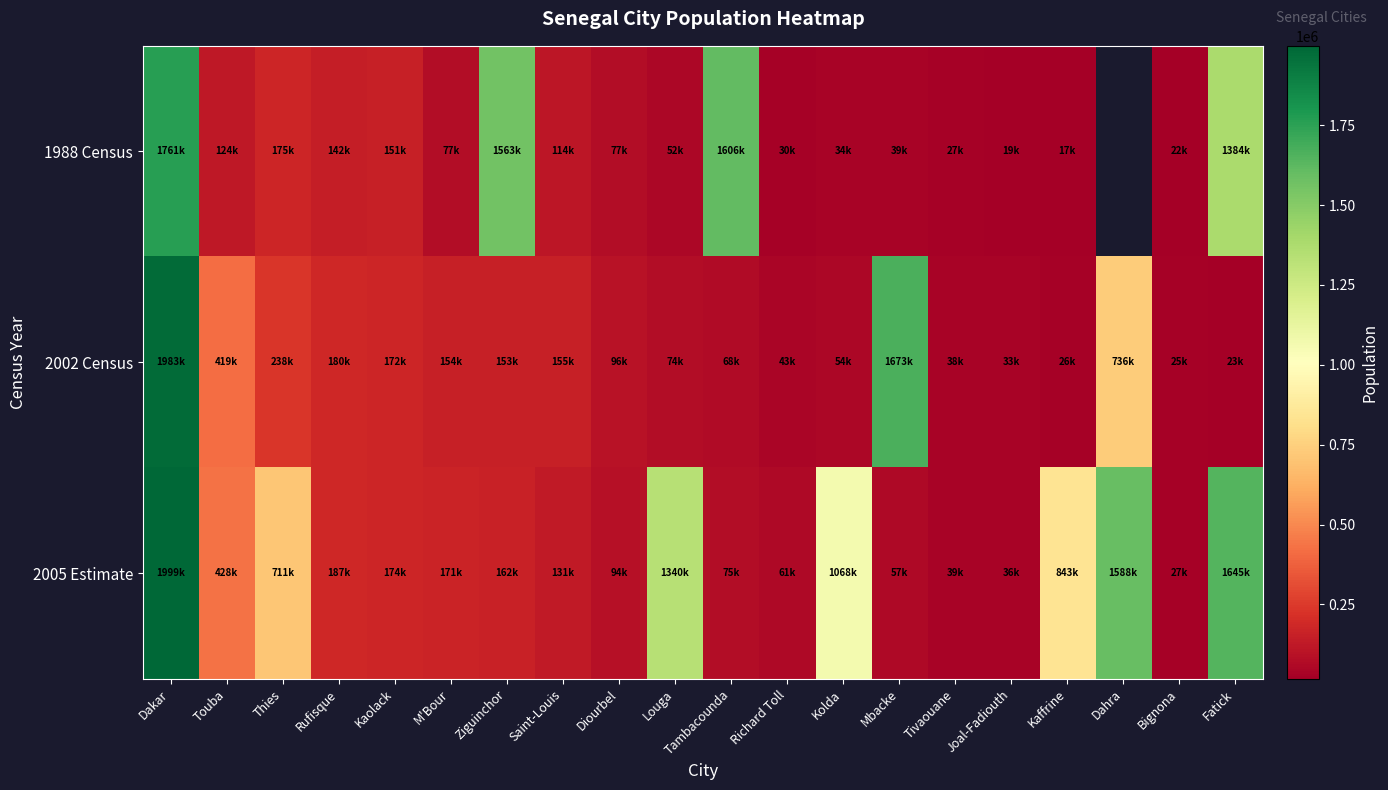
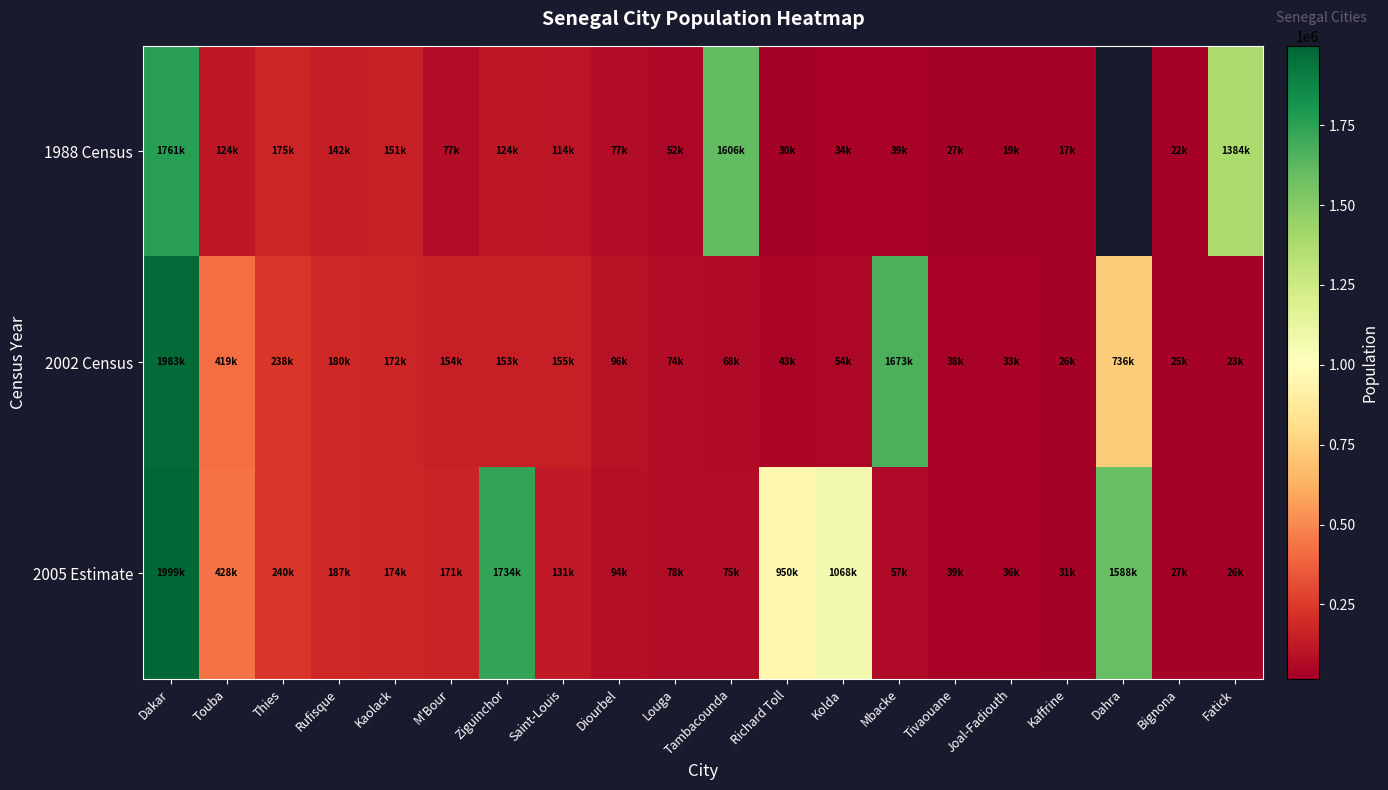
  {
    "1988 Census": {
      "Dakar": "1761k",
      "Touba": "124k",
      "Thies": "175k",
      "Rufisque": "142k",
      "Kaolack": "151k",
      "M'Bour": "77k",
-     "Ziguinchor": "1563k",
+     "Ziguinchor": "124k",
      "Saint-Louis": "114k",
      "Diourbel": "77k",
      "Louga": "52k",
      "Tambacounda": "1606k",
      "Richard Toll": "30k",
      "Kolda": "34k",
      "Mbacke": "39k",
      "Tivaouane": "27k",
      "Joal-Fadiouth": "19k",
      "Kaffrine": "17k",
      "Bignona": "22k",
      "Fatick": "1384k"
    },
    "2002 Census": {
      "Dakar": "1983k",
      "Touba": "419k",
      "Thies": "238k",
      "Rufisque": "180k",
      "Kaolack": "172k",
      "M'Bour": "154k",
      "Ziguinchor": "153k",
      "Saint-Louis": "155k",
      "Diourbel": "96k",
      "Louga": "74k",
      "Tambacounda": "68k",
      "Richard Toll": "43k",
      "Kolda": "54k",
      "Mbacke": "1673k",
      "Tivaouane": "38k",
      "Joal-Fadiouth": "33k",
      "Kaffrine": "26k",
      "Dahra": "736k",
      "Bignona": "25k",
      "Fatick": "23k"
    },
    "2005 Estimate": {
      "Dakar": "1999k",
      "Touba": "428k",
-     "Thies": "711k",
+     "Thies": "240k",
      "Rufisque": "187k",
      "Kaolack": "174k",
      "M'Bour": "171k",
-     "Ziguinchor": "162k",
+     "Ziguinchor": "1734k",
      "Saint-Louis": "131k",
      "Diourbel": "94k",
-     "Louga": "1340k",
+     "Louga": "78k",
      "Tambacounda": "75k",
-     "Richard Toll": "61k",
+     "Richard Toll": "950k",
      "Kolda": "1068k",
      "Mbacke": "57k",
      "Tivaouane": "39k",
      "Joal-Fadiouth": "36k",
-     "Kaffrine": "843k",
+     "Kaffrine": "31k",
      "Dahra": "1588k",
      "Bignona": "27k",
-     "Fatick": "1645k"
+     "Fatick": "26k"
    }
  }
